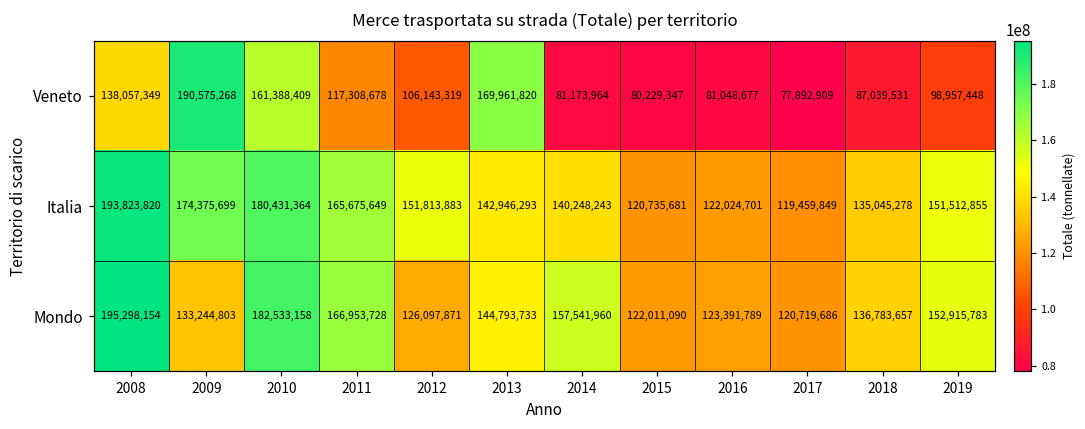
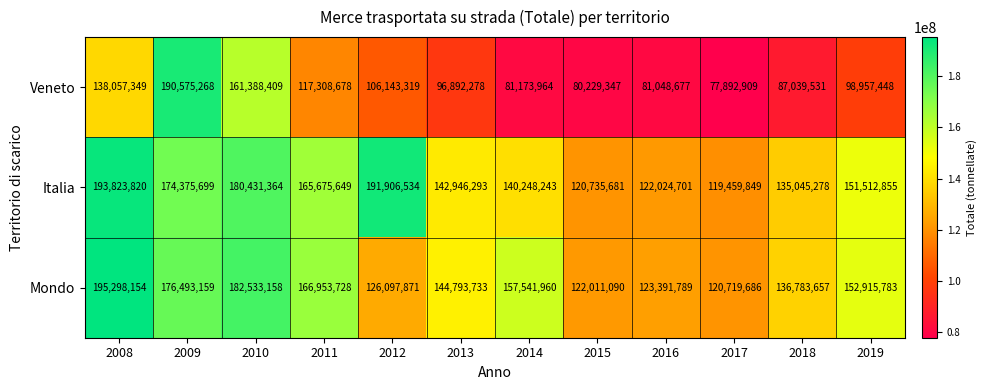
  {
    "Veneto": {
      "2008": "138,057,349",
      "2009": "190,575,268",
      "2010": "161,388,409",
      "2011": "117,308,678",
      "2012": "106,143,319",
-     "2013": "169,961,820",
+     "2013": "96,892,278",
      "2014": "81,173,964",
      "2015": "80,229,347",
      "2016": "81,048,677",
      "2017": "77,892,909",
      "2018": "87,039,531",
      "2019": "98,957,448"
    },
    "Italia": {
      "2008": "193,823,820",
      "2009": "174,375,699",
      "2010": "180,431,364",
      "2011": "165,675,649",
-     "2012": "151,813,883",
+     "2012": "191,906,534",
      "2013": "142,946,293",
      "2014": "140,248,243",
      "2015": "120,735,681",
      "2016": "122,024,701",
      "2017": "119,459,849",
      "2018": "135,045,278",
      "2019": "151,512,855"
    },
    "Mondo": {
      "2008": "195,298,154",
-     "2009": "133,244,803",
+     "2009": "176,493,159",
      "2010": "182,533,158",
      "2011": "166,953,728",
      "2012": "126,097,871",
      "2013": "144,793,733",
      "2014": "157,541,960",
      "2015": "122,011,090",
      "2016": "123,391,789",
      "2017": "120,719,686",
      "2018": "136,783,657",
      "2019": "152,915,783"
    }
  }
